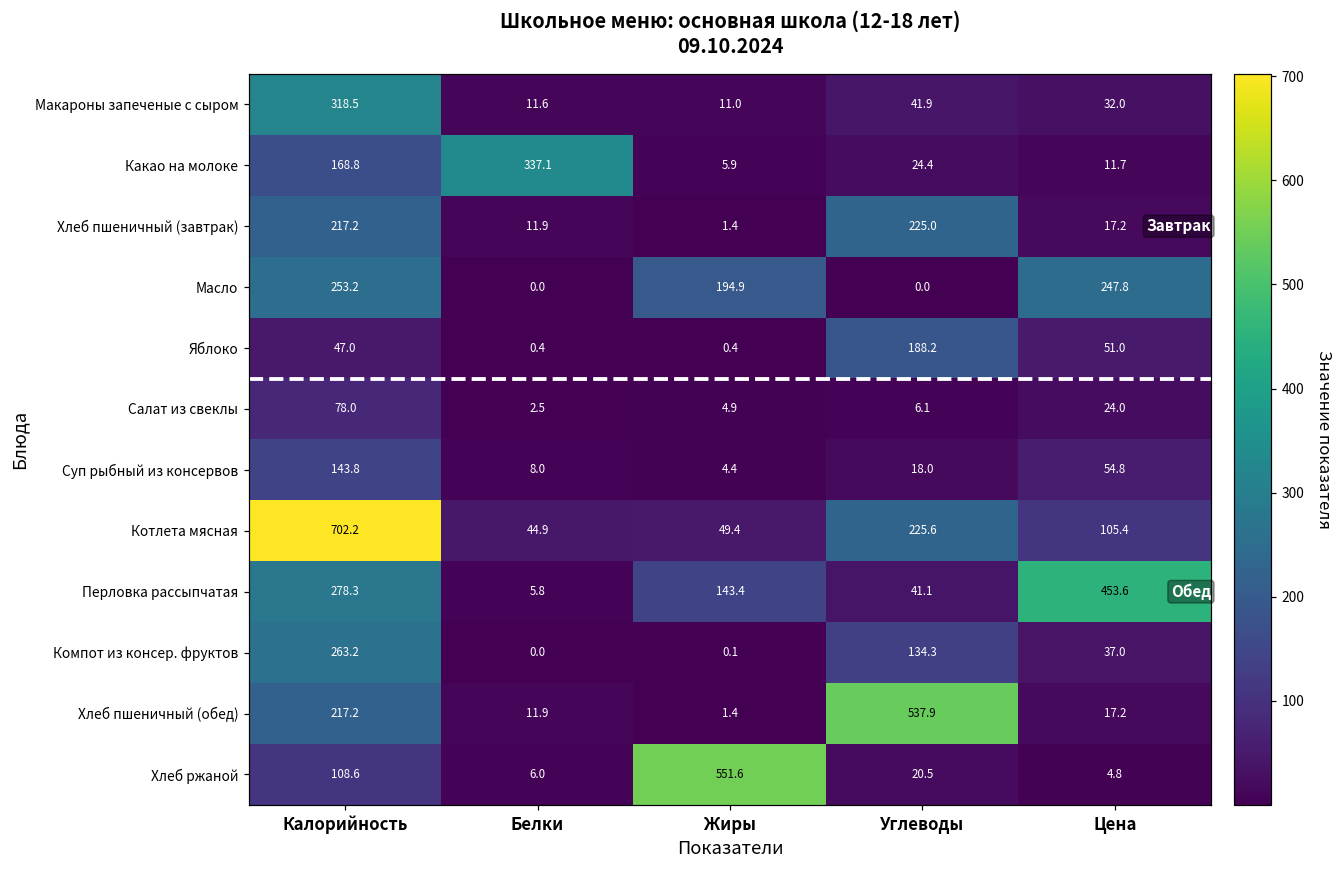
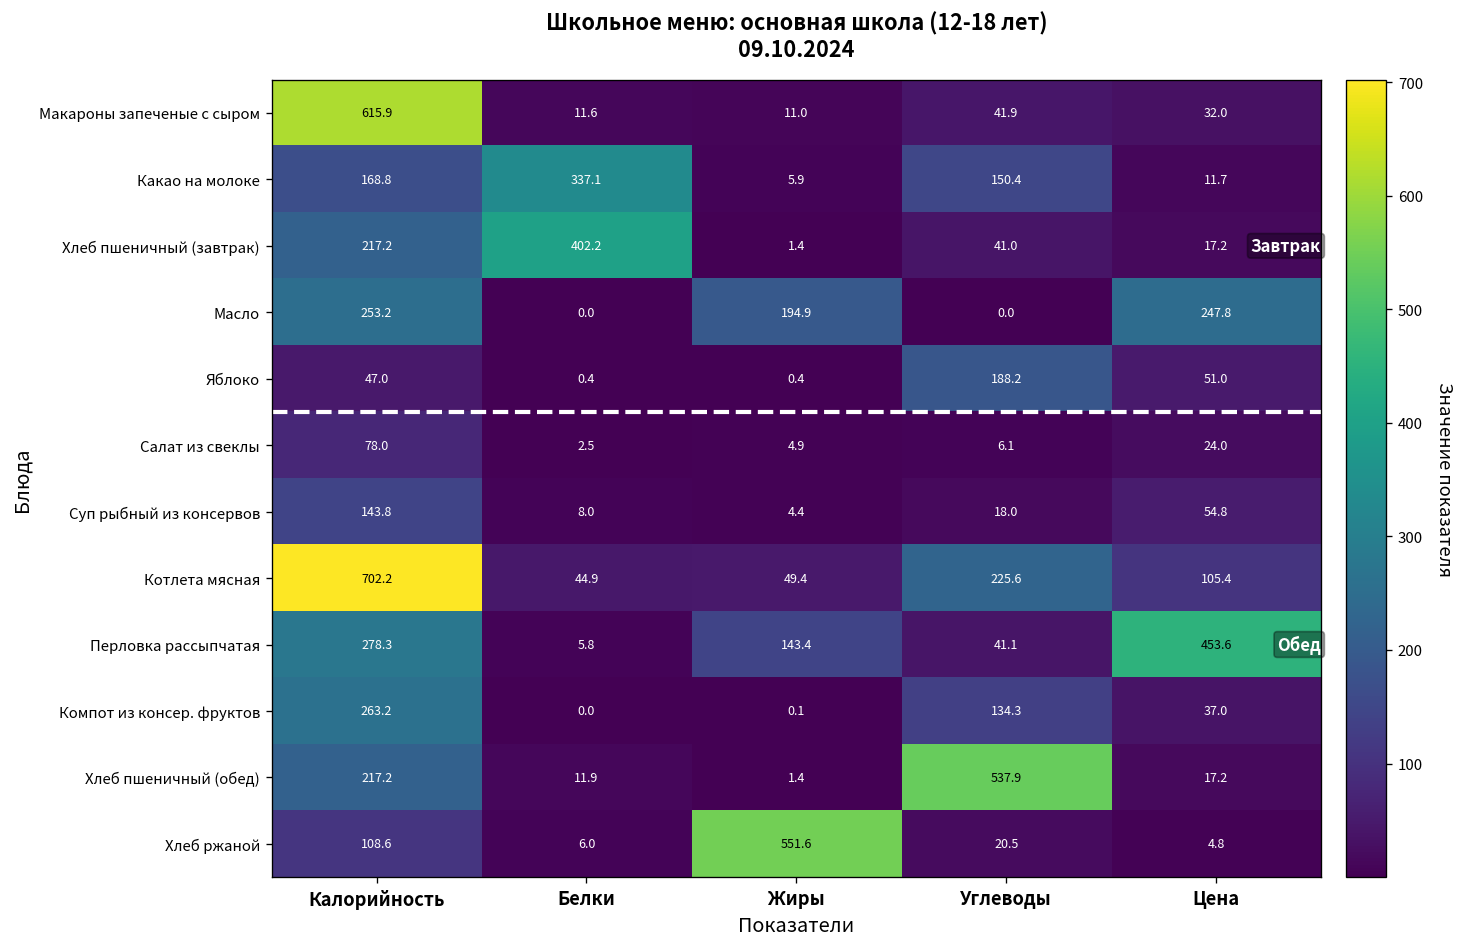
  {
    "Макароны запеченые с сыром": {
-     "Калорийность": 318.5,
+     "Калорийность": 615.9,
      "Белки": 11.6,
      "Жиры": 11.0,
      "Углеводы": 41.9,
      "Цена": 32.0
    },
    "Какао на молоке": {
      "Калорийность": 168.8,
      "Белки": 337.1,
      "Жиры": 5.9,
-     "Углеводы": 24.4,
+     "Углеводы": 150.4,
      "Цена": 11.7
    },
    "Хлеб пшеничный (завтрак)": {
      "Калорийность": 217.2,
-     "Белки": 11.9,
+     "Белки": 402.2,
      "Жиры": 1.4,
-     "Углеводы": 225.0,
+     "Углеводы": 41.0,
      "Цена": 17.2
    },
    "Масло": {
      "Калорийность": 253.2,
      "Белки": 0.0,
      "Жиры": 194.9,
      "Углеводы": 0.0,
      "Цена": 247.8
    },
    "Яблоко": {
      "Калорийность": 47.0,
      "Белки": 0.4,
      "Жиры": 0.4,
      "Углеводы": 188.2,
      "Цена": 51.0
    },
    "Салат из свеклы": {
      "Калорийность": 78.0,
      "Белки": 2.5,
      "Жиры": 4.9,
      "Углеводы": 6.1,
      "Цена": 24.0
    },
    "Суп рыбный из консервов": {
      "Калорийность": 143.8,
      "Белки": 8.0,
      "Жиры": 4.4,
      "Углеводы": 18.0,
      "Цена": 54.8
    },
    "Котлета мясная": {
      "Калорийность": 702.2,
      "Белки": 44.9,
      "Жиры": 49.4,
      "Углеводы": 225.6,
      "Цена": 105.4
    },
    "Перловка рассыпчатая": {
      "Калорийность": 278.3,
      "Белки": 5.8,
      "Жиры": 143.4,
      "Углеводы": 41.1,
      "Цена": 453.6
    },
    "Компот из консер. фруктов": {
      "Калорийность": 263.2,
      "Белки": 0.0,
      "Жиры": 0.1,
      "Углеводы": 134.3,
      "Цена": 37.0
    },
    "Хлеб пшеничный (обед)": {
      "Калорийность": 217.2,
      "Белки": 11.9,
      "Жиры": 1.4,
      "Углеводы": 537.9,
      "Цена": 17.2
    },
    "Хлеб ржаной": {
      "Калорийность": 108.6,
      "Белки": 6.0,
      "Жиры": 551.6,
      "Углеводы": 20.5,
      "Цена": 4.8
    }
  }
